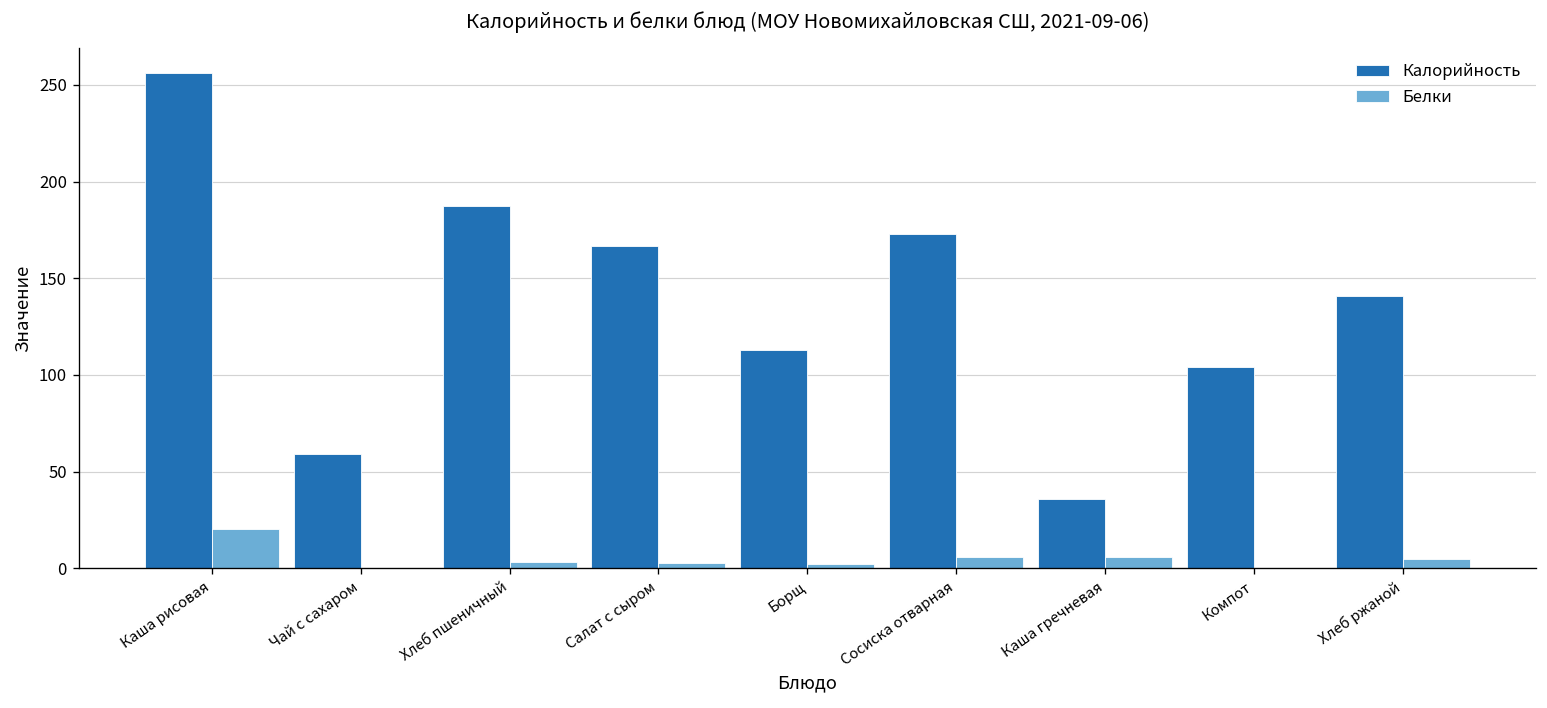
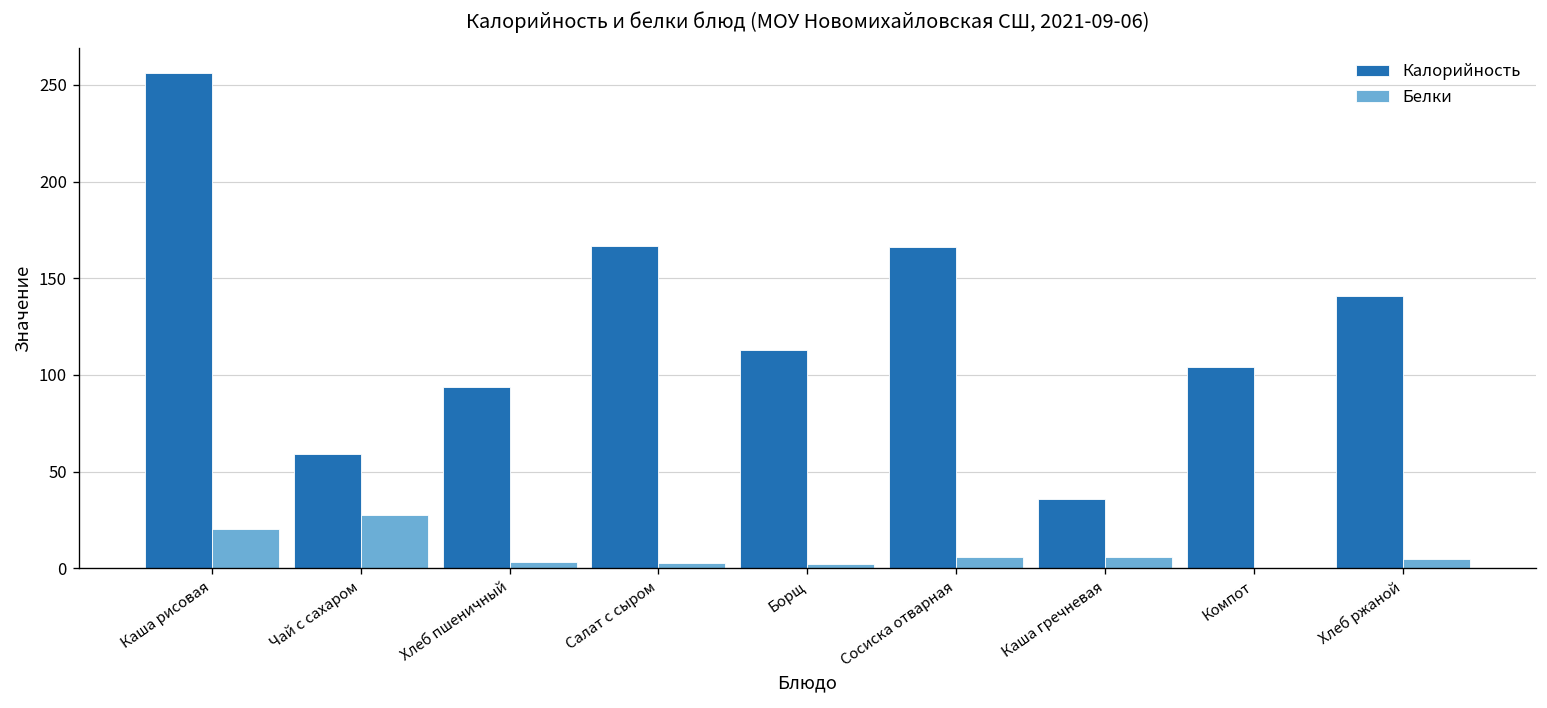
  {
    "Калорийность": {
      "Каша рисовая": 256,
      "Чай с сахаром": 59,
-     "Хлеб пшеничный": 188,
+     "Хлеб пшеничный": 94,
      "Салат с сыром": 167,
      "Борщ": 113,
-     "Сосиска отварная": 173,
+     "Сосиска отварная": 166,
      "Каша гречневая": 36,
      "Компот": 104,
      "Хлеб ржаной": 141
    },
    "Белки": {
      "Каша рисовая": 21,
-     "Чай с сахаром": 0,
+     "Чай с сахаром": 28,
      "Хлеб пшеничный": 3,
      "Салат с сыром": 3,
      "Борщ": 2,
      "Сосиска отварная": 6,
      "Каша гречневая": 6,
      "Хлеб ржаной": 5
    }
  }
